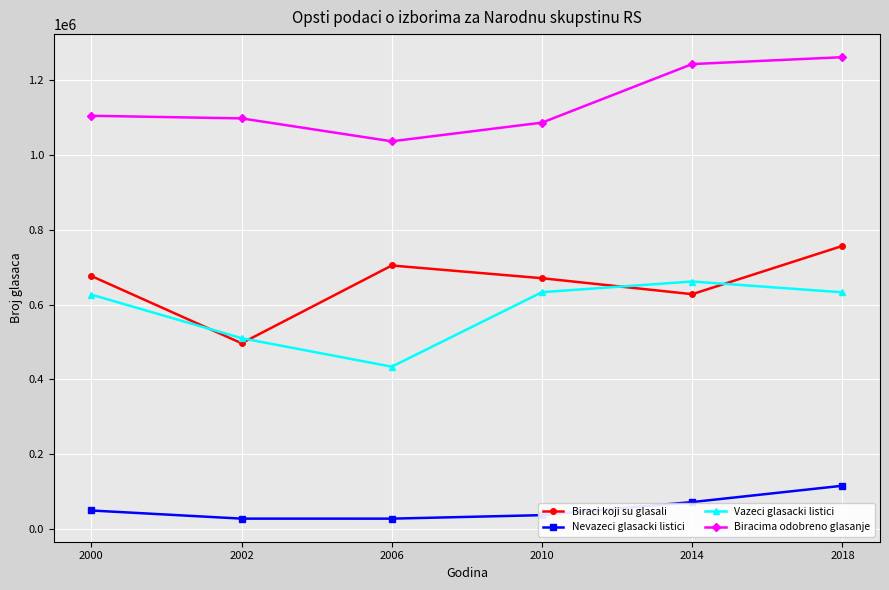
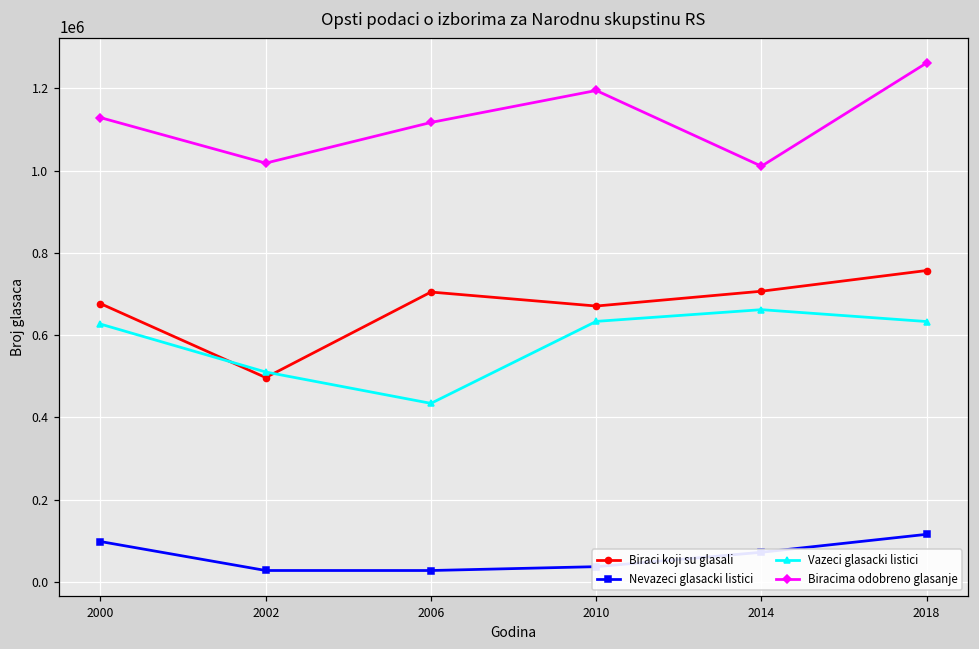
  {
    "Biraci koji su glasali": {
      "2000": 680000,
      "2002": 500000,
      "2006": 700000,
      "2010": 670000,
-     "2014": 630000,
+     "2014": 710000,
      "2018": 760000
    },
    "Nevazeci glasacki listici": {
-     "2000": 50000,
+     "2000": 100000,
      "2002": 30000,
      "2006": 30000,
      "2014": 70000,
      "2018": 120000
    },
    "Vazeci glasacki listici": {
      "2000": 630000,
      "2002": 510000,
      "2006": 430000,
      "2010": 630000,
      "2014": 660000,
      "2018": 630000
    },
    "Biracima odobreno glasanje": {
-     "2000": 1100000,
-     "2002": 1100000,
-     "2006": 1040000,
-     "2010": 1090000,
-     "2014": 1240000,
+     "2000": 1130000,
+     "2002": 1020000,
+     "2006": 1120000,
+     "2010": 1190000,
+     "2014": 1010000,
      "2018": 1260000
    }
  }
